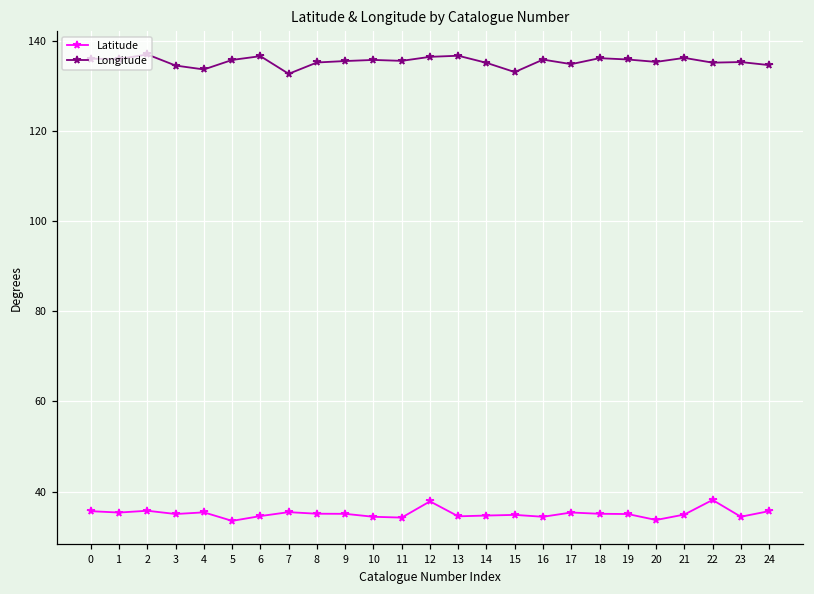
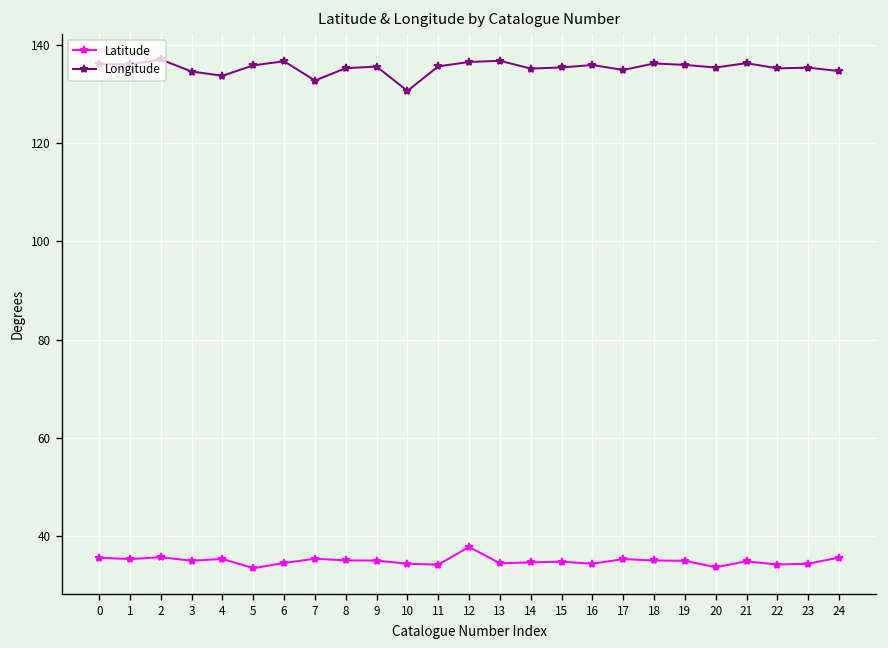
  {
    "Latitude": {
      "0": 36,
      "1": 35,
      "2": 36,
      "3": 35,
      "4": 35,
      "5": 33,
      "6": 35,
      "7": 35,
      "8": 35,
      "9": 35,
      "10": 34,
      "11": 34,
      "12": 38,
      "13": 34,
      "14": 35,
      "15": 35,
      "16": 34,
      "17": 35,
      "18": 35,
      "19": 35,
      "20": 34,
      "21": 35,
-     "22": 38,
+     "22": 34,
      "23": 34,
      "24": 36
    },
    "Longitude": {
      "3": 135,
      "4": 134,
      "5": 136,
      "6": 137,
      "7": 133,
      "8": 135,
      "9": 136,
-     "10": 136,
+     "10": 131,
      "11": 136,
      "12": 136,
      "13": 137,
      "14": 135,
-     "15": 133,
+     "15": 135,
      "16": 136,
      "17": 135,
      "18": 136,
      "19": 136,
      "20": 135,
      "21": 136,
      "22": 135,
      "23": 135,
      "24": 135
    }
  }
